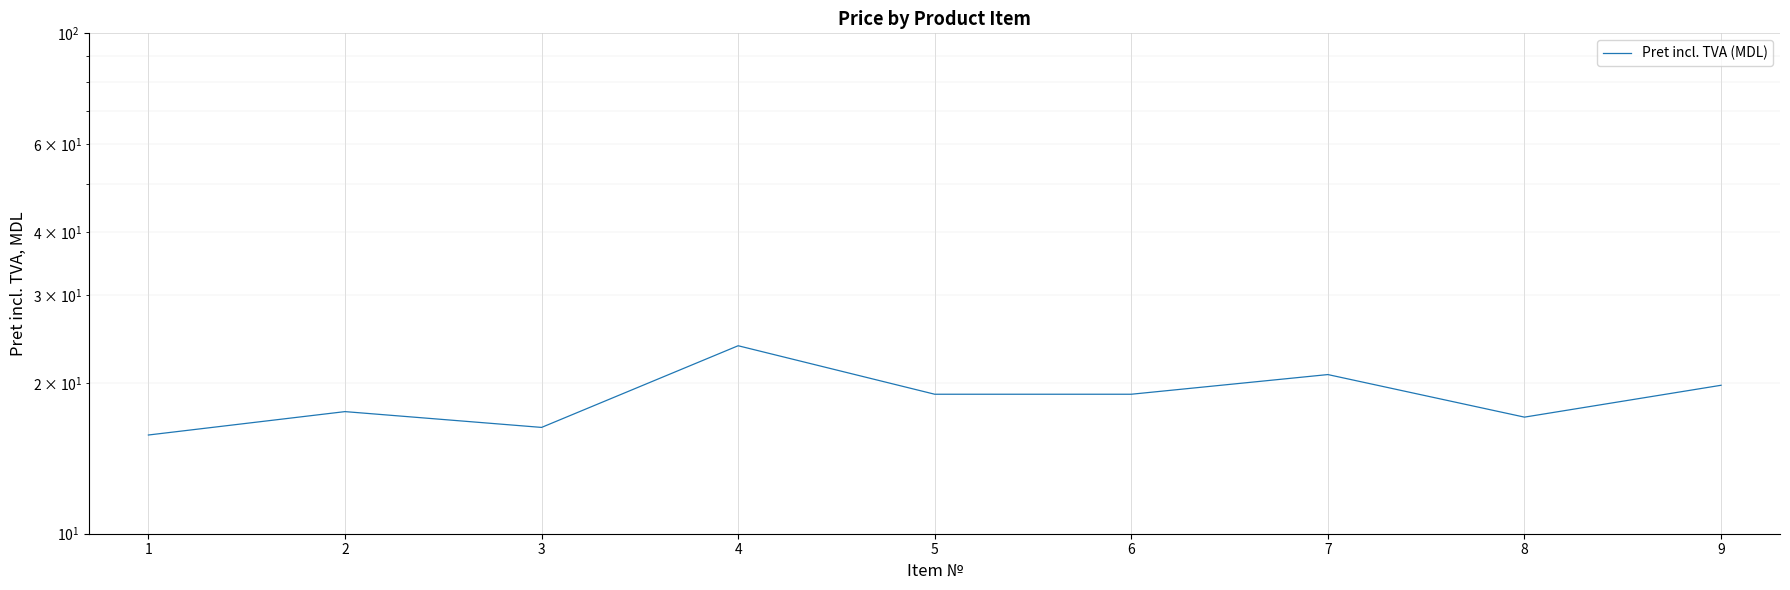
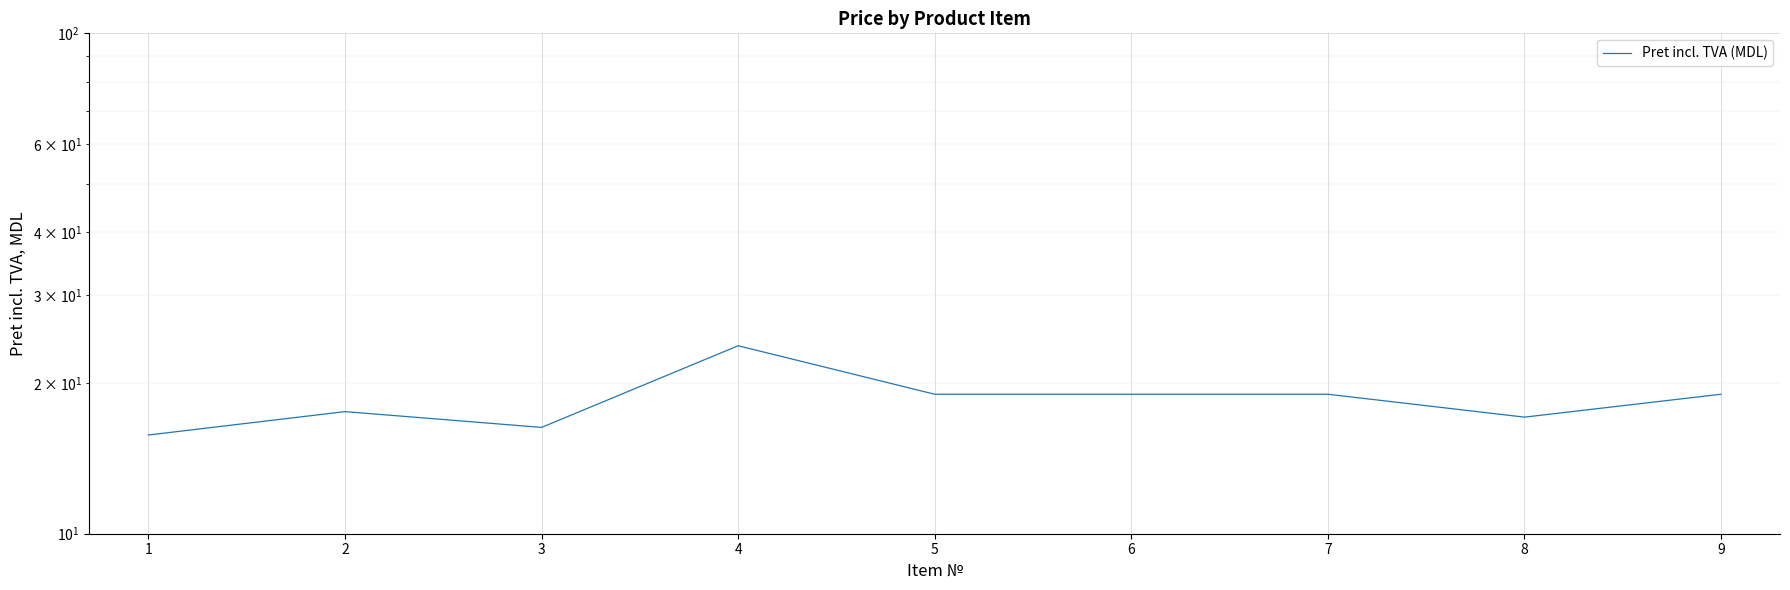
  {
    "1": 15.8,
    "2": 17.5,
    "3": 16.3,
    "4": 24,
    "5": 19.0,
    "6": 19.0,
-   "7": 20.8,
+   "7": 19.0,
    "8": 17.1,
-   "9": 19.8
+   "9": 19.0
  }
